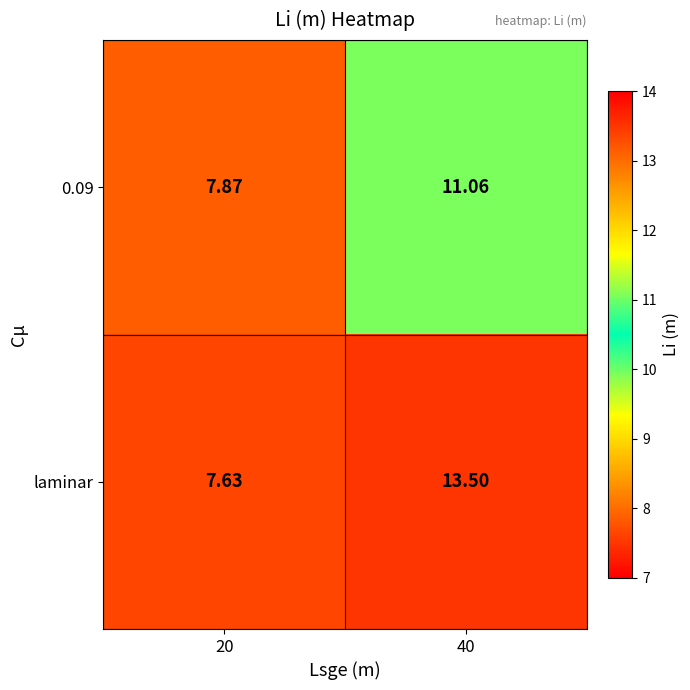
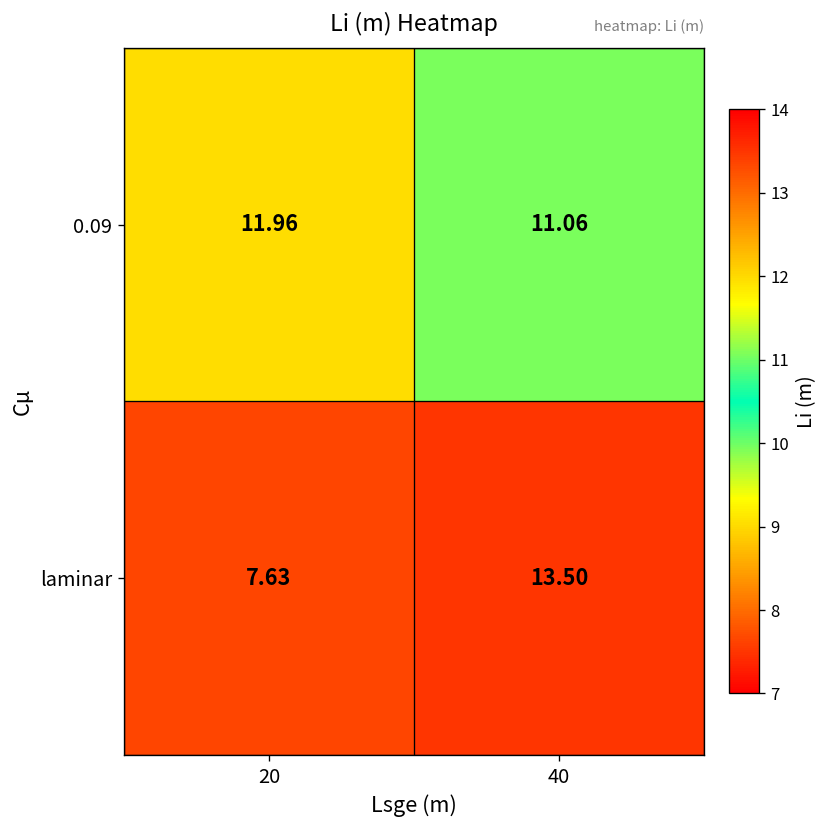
  {
    "0.09": {
-     "20": 7.87,
+     "20": 11.96,
      "40": 11.06
    },
    "laminar": {
      "20": 7.63,
      "40": 13.50
    }
  }
